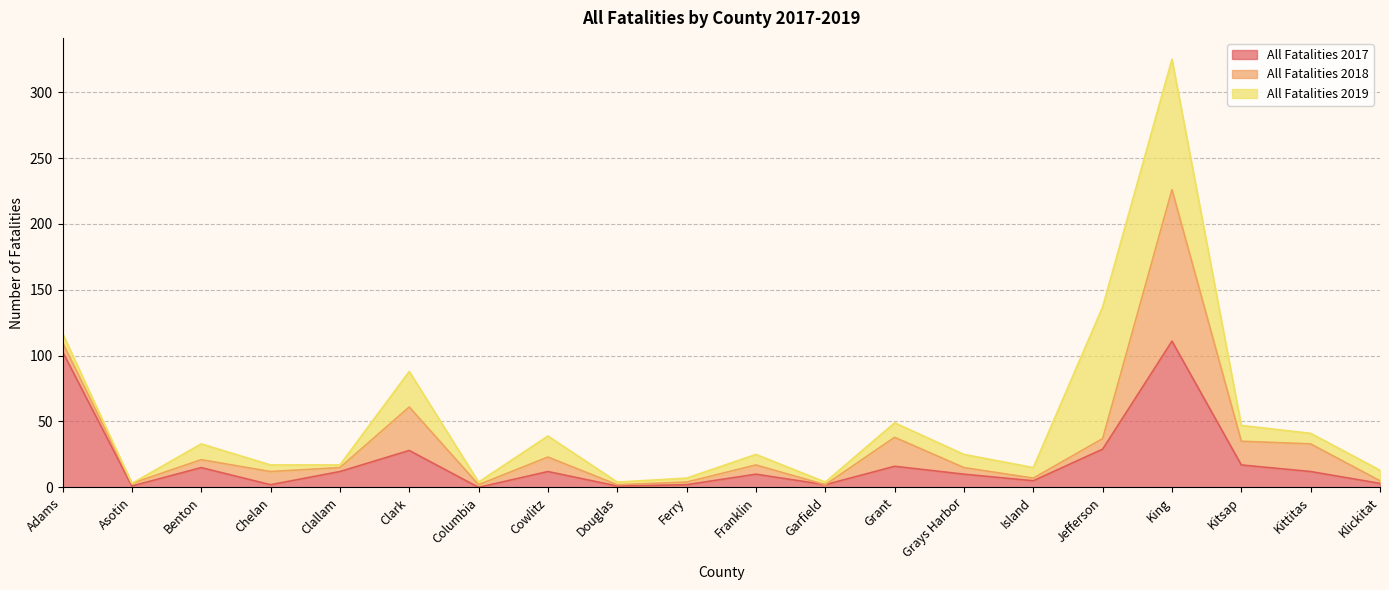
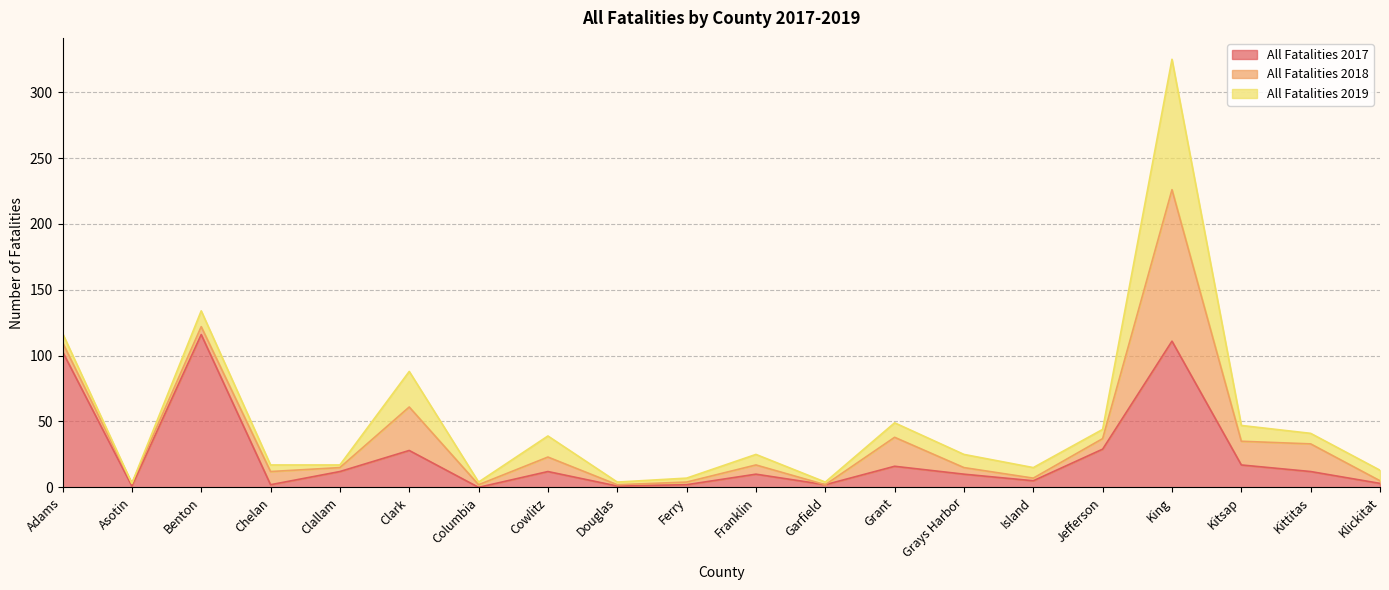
  {
    "All Fatalities 2017": {
      "Adams": 103,
      "Asotin": 1,
-     "Benton": 15,
+     "Benton": 116,
      "Chelan": 2,
      "Clallam": 12,
      "Clark": 28,
      "Columbia": 0,
      "Cowlitz": 12,
      "Ferry": 2,
      "Franklin": 10,
      "Grant": 16,
      "Grays Harbor": 10,
      "Island": 5,
      "Jefferson": 29,
      "King": 111,
      "Kitsap": 17,
      "Kittitas": 12,
      "Klickitat": 3
    },
    "All Fatalities 2018": {
      "Adams": 7,
      "Benton": 6,
      "Chelan": 10,
      "Clallam": 3,
      "Clark": 33,
      "Columbia": 2,
      "Cowlitz": 11,
      "Ferry": 2,
      "Franklin": 7,
      "Grant": 22,
      "Grays Harbor": 5,
      "Island": 2,
      "Jefferson": 8,
      "King": 115,
      "Kitsap": 18,
      "Kittitas": 21,
      "Klickitat": 2
    },
    "All Fatalities 2019": {
      "Adams": 7,
      "Benton": 12,
      "Chelan": 5,
      "Clallam": 2,
      "Clark": 27,
      "Columbia": 2,
      "Cowlitz": 16,
      "Douglas": 2,
      "Ferry": 3,
      "Franklin": 8,
      "Garfield": 2,
      "Grant": 11,
      "Grays Harbor": 10,
      "Island": 8,
-     "Jefferson": 100,
+     "Jefferson": 7,
      "King": 99,
      "Kitsap": 12,
      "Kittitas": 8,
      "Klickitat": 8
    }
  }
